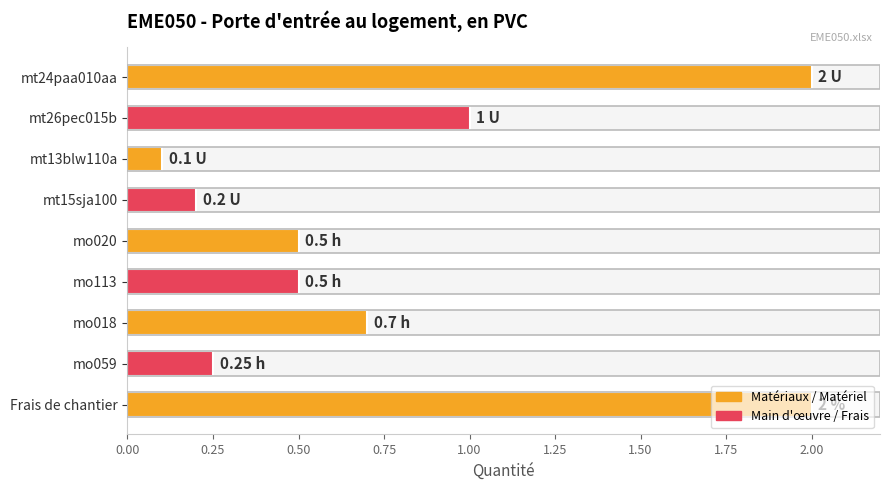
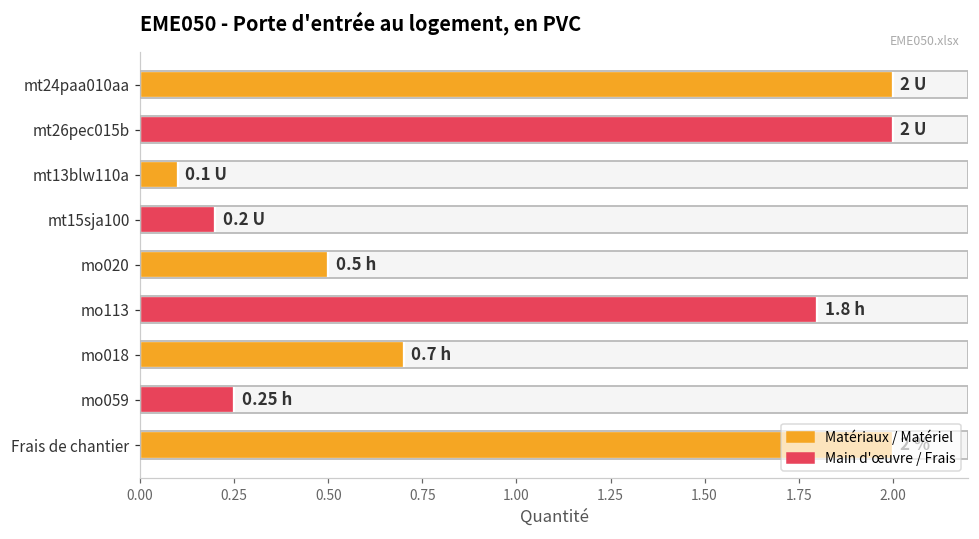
  {
    "mt24paa010aa": 2,
-   "mt26pec015b": 1,
+   "mt26pec015b": 2,
    "mt13blw110a": 0.1,
    "mt15sja100": 0.2,
    "mo020": 0.5,
-   "mo113": 0.5,
+   "mo113": 1.8,
    "mo018": 0.7,
    "mo059": 0.25
  }
